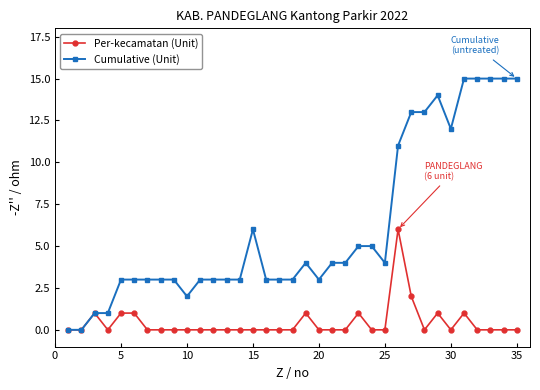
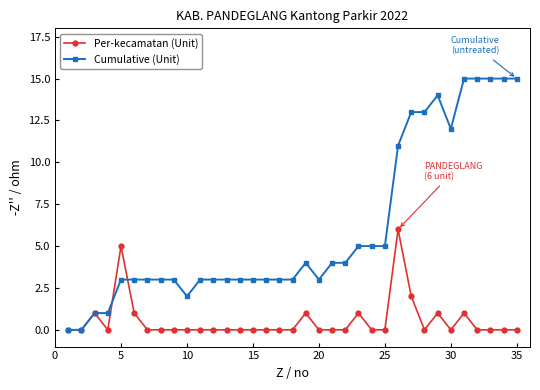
  {
    "Per-kecamatan (Unit)": {
-     "5": 1,
+     "5": 5,
      "10": 0,
      "15": 0,
      "20": 0,
      "25": 0,
      "30": 0,
      "35": 0
    },
    "Cumulative (Unit)": {
      "5": 3,
      "10": 2,
-     "15": 6,
+     "15": 3,
      "20": 3,
-     "25": 4,
+     "25": 5,
      "30": 12,
      "35": 15
    }
  }
